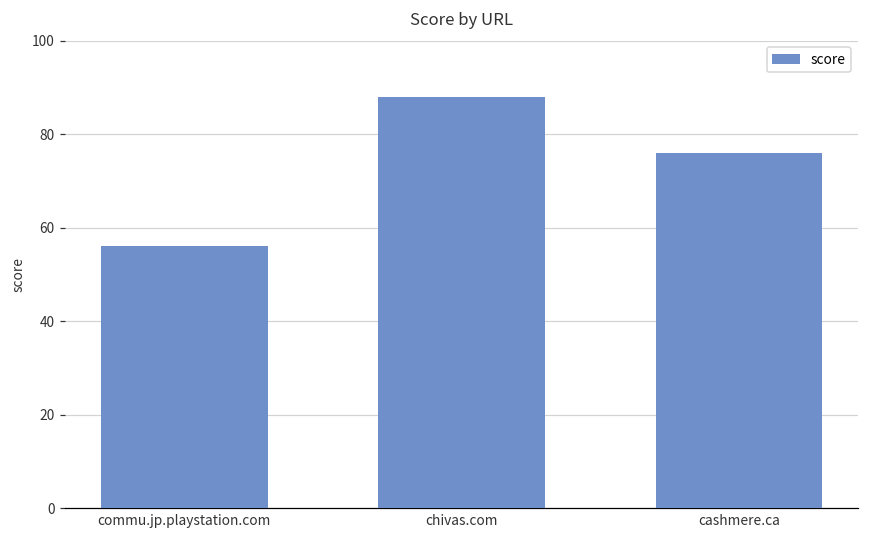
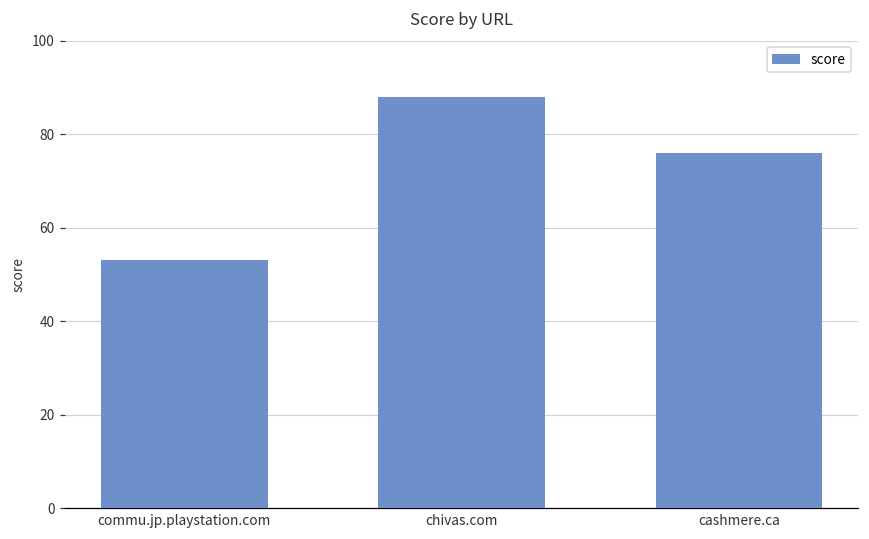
  {
-   "commu.jp.playstation.com": 56,
+   "commu.jp.playstation.com": 53,
    "chivas.com": 88,
    "cashmere.ca": 76
  }
